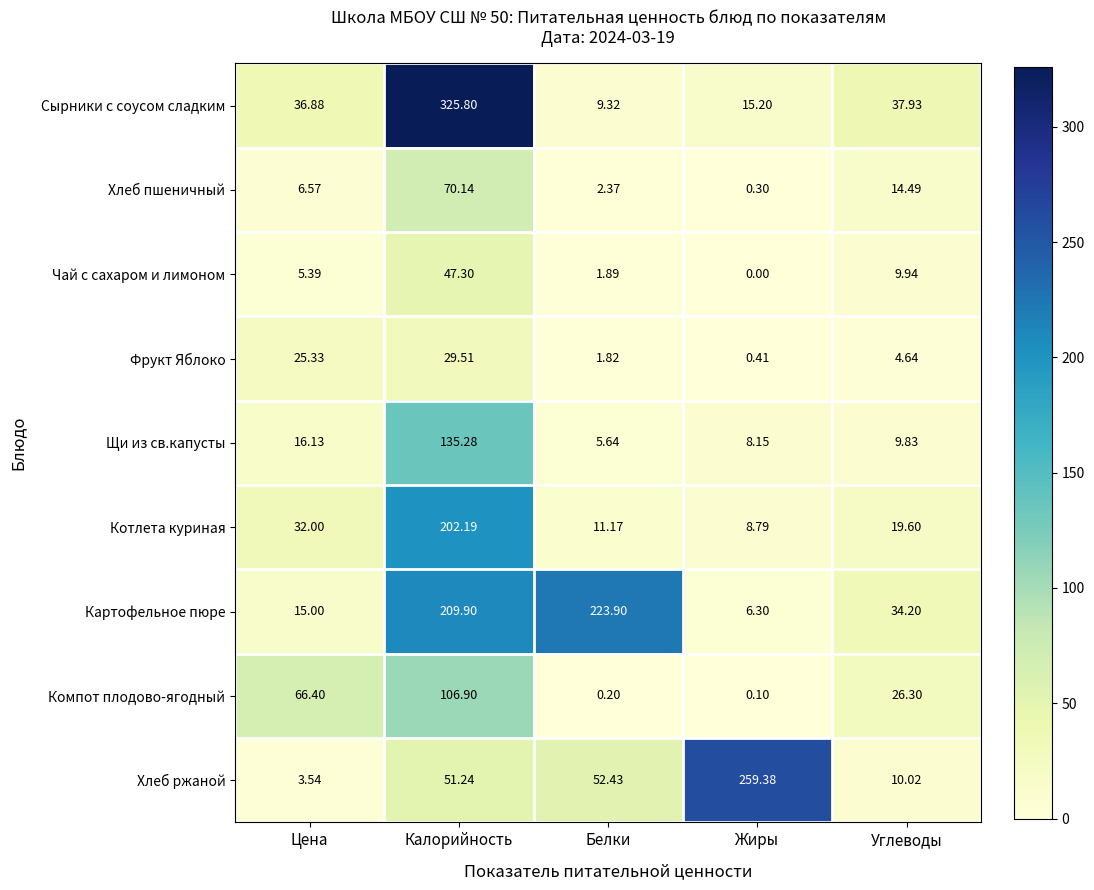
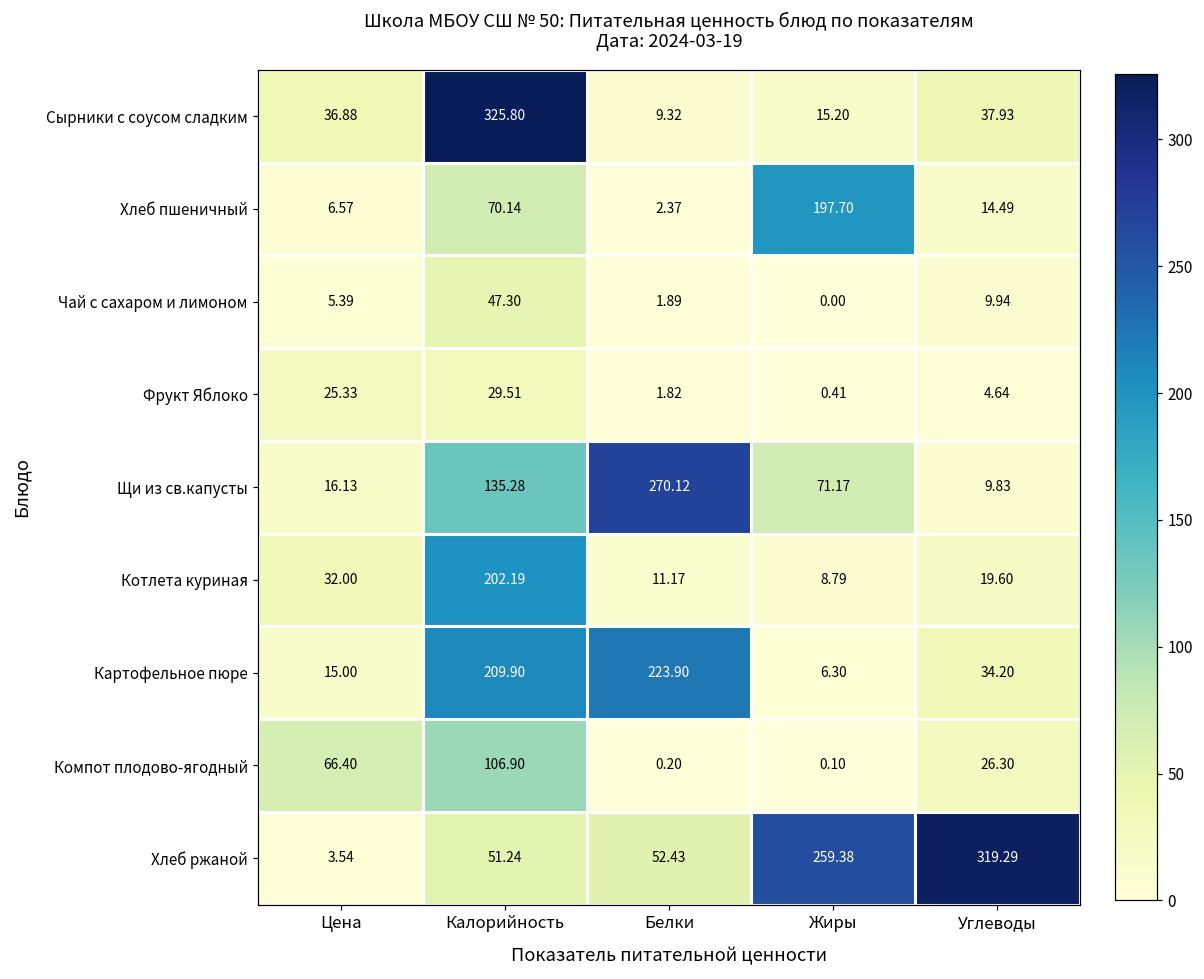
  {
    "Сырники с соусом сладким": {
      "Цена": 36.88,
      "Калорийность": 325.80,
      "Белки": 9.32,
      "Жиры": 15.20,
      "Углеводы": 37.93
    },
    "Хлеб пшеничный": {
      "Цена": 6.57,
      "Калорийность": 70.14,
      "Белки": 2.37,
-     "Жиры": 0.30,
+     "Жиры": 197.70,
      "Углеводы": 14.49
    },
    "Чай с сахаром и лимоном": {
      "Цена": 5.39,
      "Калорийность": 47.30,
      "Белки": 1.89,
      "Жиры": 0.00,
      "Углеводы": 9.94
    },
    "Фрукт Яблоко": {
      "Цена": 25.33,
      "Калорийность": 29.51,
      "Белки": 1.82,
      "Жиры": 0.41,
      "Углеводы": 4.64
    },
    "Щи из св.капусты": {
      "Цена": 16.13,
      "Калорийность": 135.28,
-     "Белки": 5.64,
-     "Жиры": 8.15,
+     "Белки": 270.12,
+     "Жиры": 71.17,
      "Углеводы": 9.83
    },
    "Котлета куриная": {
      "Цена": 32.00,
      "Калорийность": 202.19,
      "Белки": 11.17,
      "Жиры": 8.79,
      "Углеводы": 19.60
    },
    "Картофельное пюре": {
      "Цена": 15.00,
      "Калорийность": 209.90,
      "Белки": 223.90,
      "Жиры": 6.30,
      "Углеводы": 34.20
    },
    "Компот плодово-ягодный": {
      "Цена": 66.40,
      "Калорийность": 106.90,
      "Белки": 0.20,
      "Жиры": 0.10,
      "Углеводы": 26.30
    },
    "Хлеб ржаной": {
      "Цена": 3.54,
      "Калорийность": 51.24,
      "Белки": 52.43,
      "Жиры": 259.38,
-     "Углеводы": 10.02
+     "Углеводы": 319.29
    }
  }
